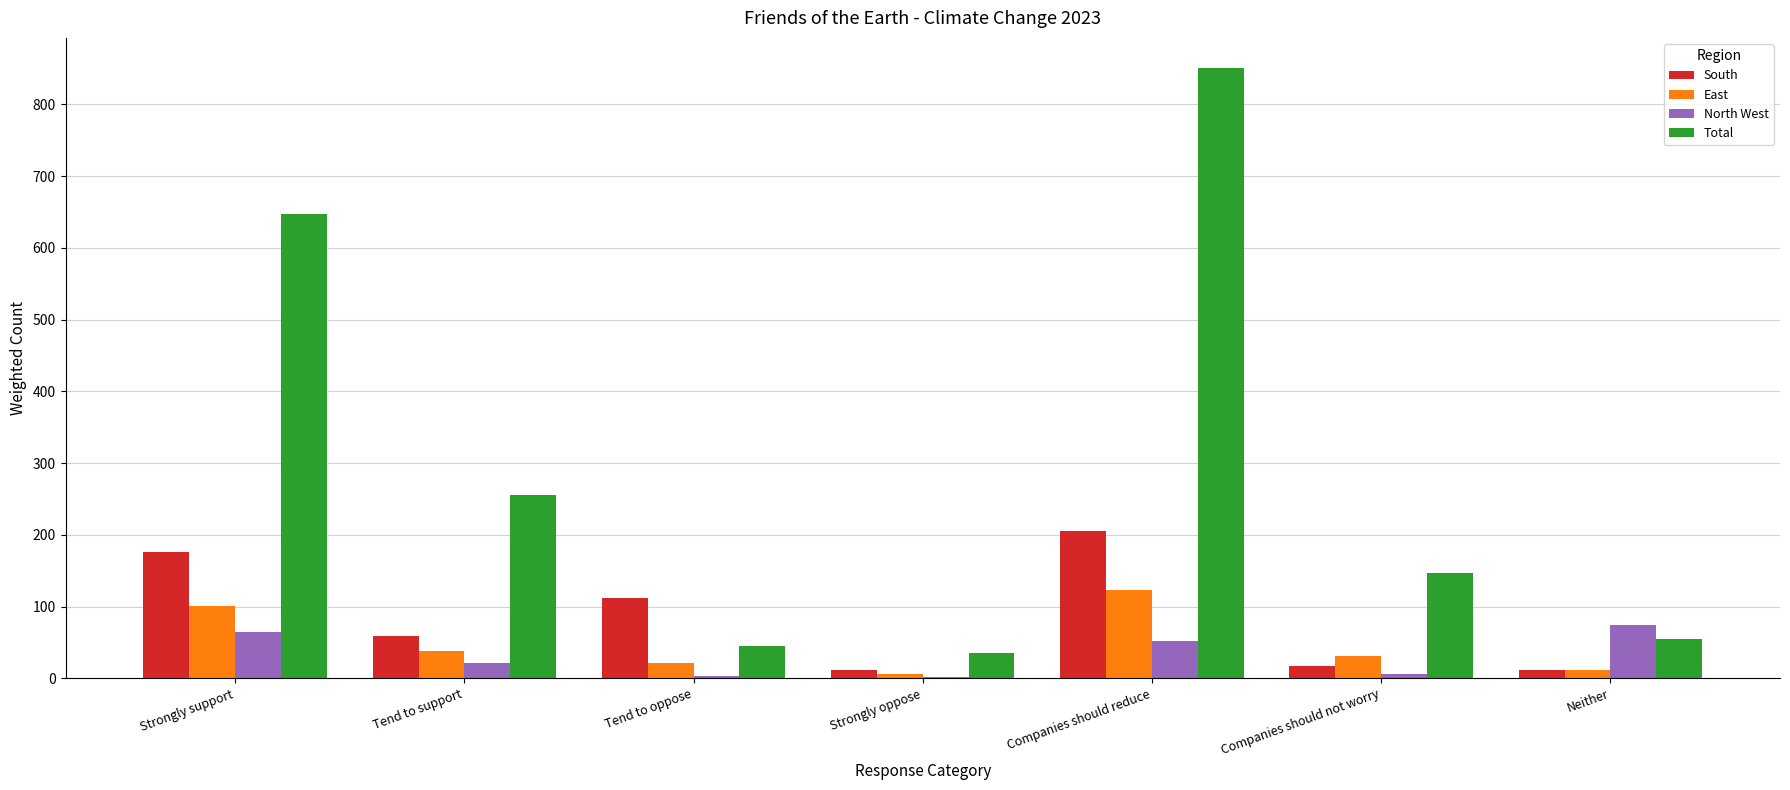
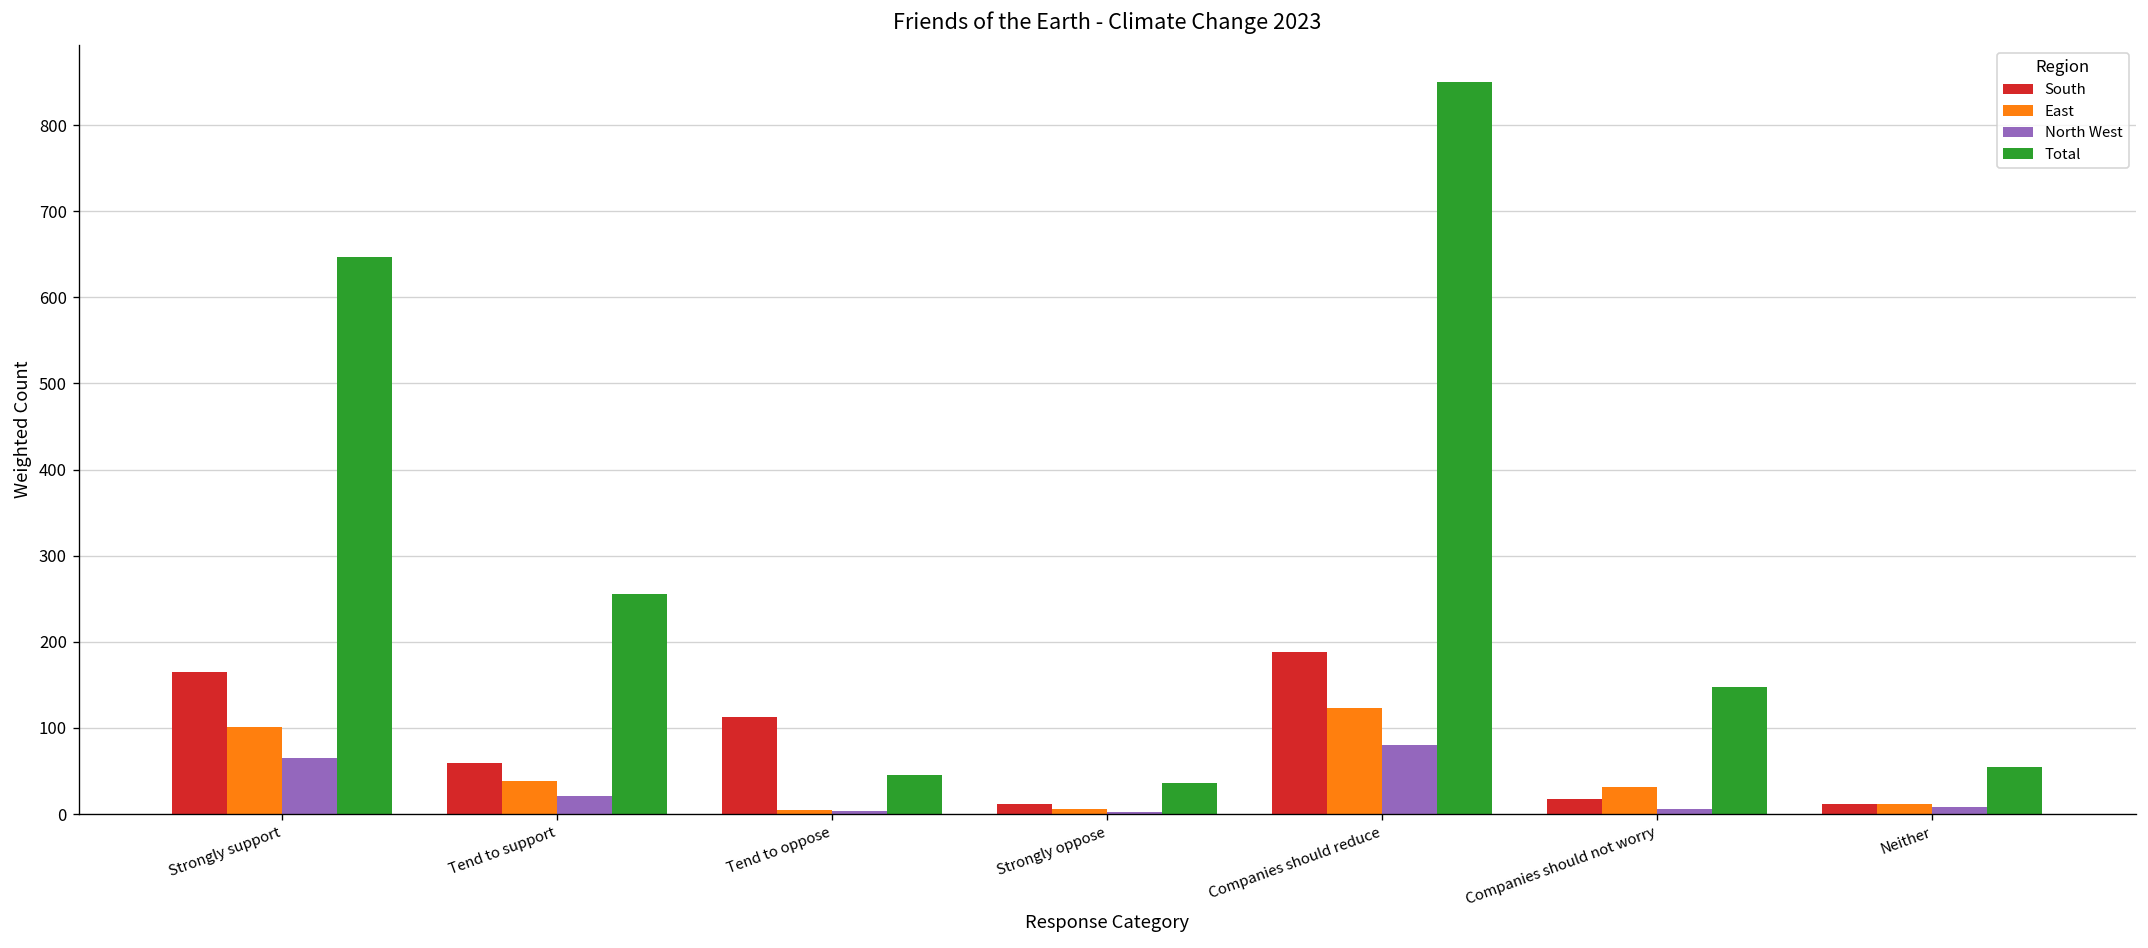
  {
    "South": {
-     "Strongly support": 180,
+     "Strongly support": 160,
      "Tend to support": 60,
      "Tend to oppose": 110,
      "Strongly oppose": 10,
-     "Companies should reduce": 210,
+     "Companies should reduce": 190,
      "Companies should not worry": 20,
      "Neither": 10
    },
    "East": {
      "Strongly support": 100,
      "Tend to support": 40,
-     "Tend to oppose": 20,
+     "Tend to oppose": 10,
      "Strongly oppose": 10,
      "Companies should reduce": 120,
      "Companies should not worry": 30,
      "Neither": 10
    },
    "North West": {
      "Strongly support": 60,
      "Tend to support": 20,
      "Tend to oppose": 0,
-     "Companies should reduce": 50,
+     "Companies should reduce": 80,
      "Companies should not worry": 10,
-     "Neither": 70
+     "Neither": 10
    },
    "Total": {
      "Strongly support": 650,
      "Tend to support": 250,
      "Tend to oppose": 50,
      "Strongly oppose": 40,
      "Companies should reduce": 850,
      "Companies should not worry": 150,
      "Neither": 60
    }
  }
